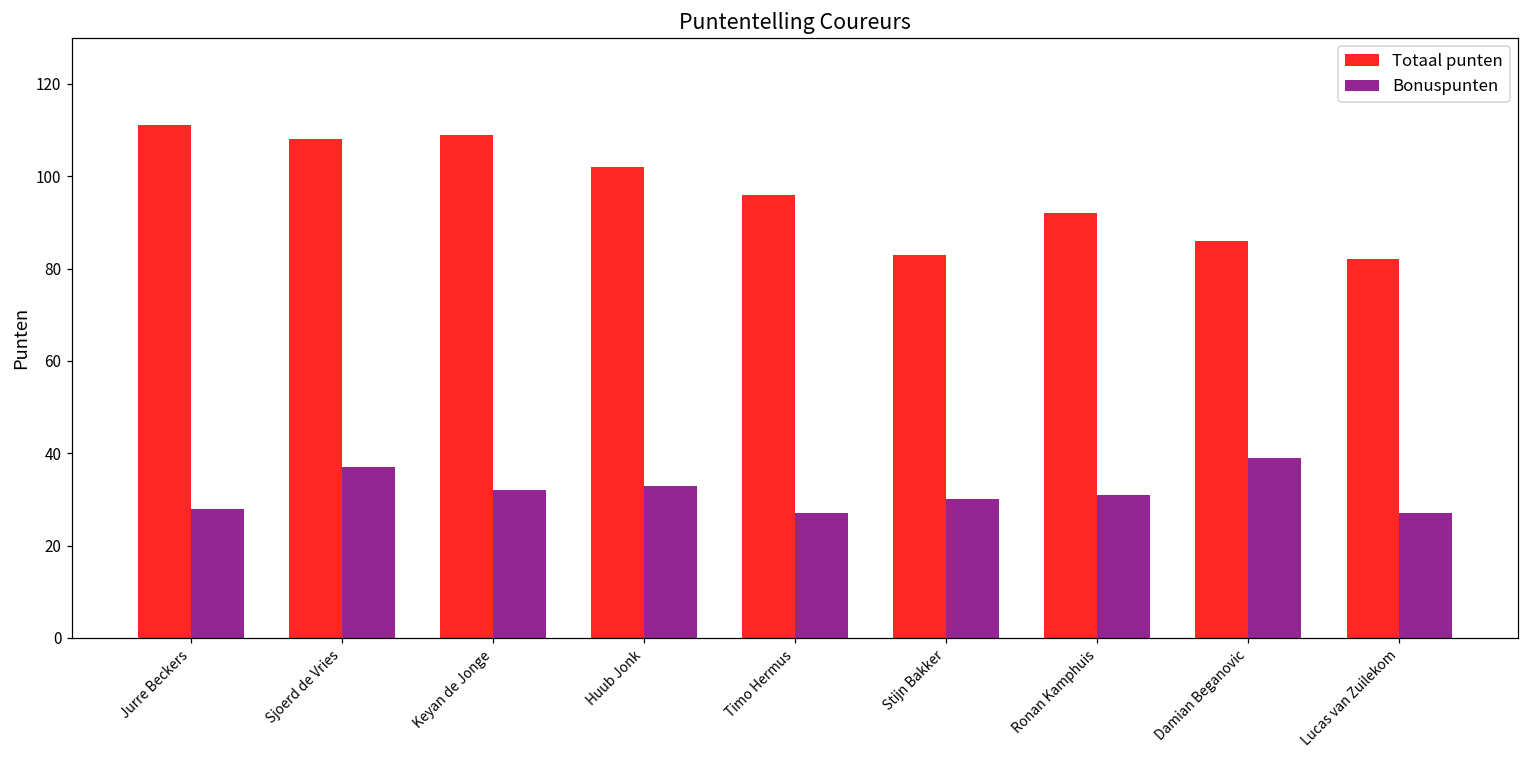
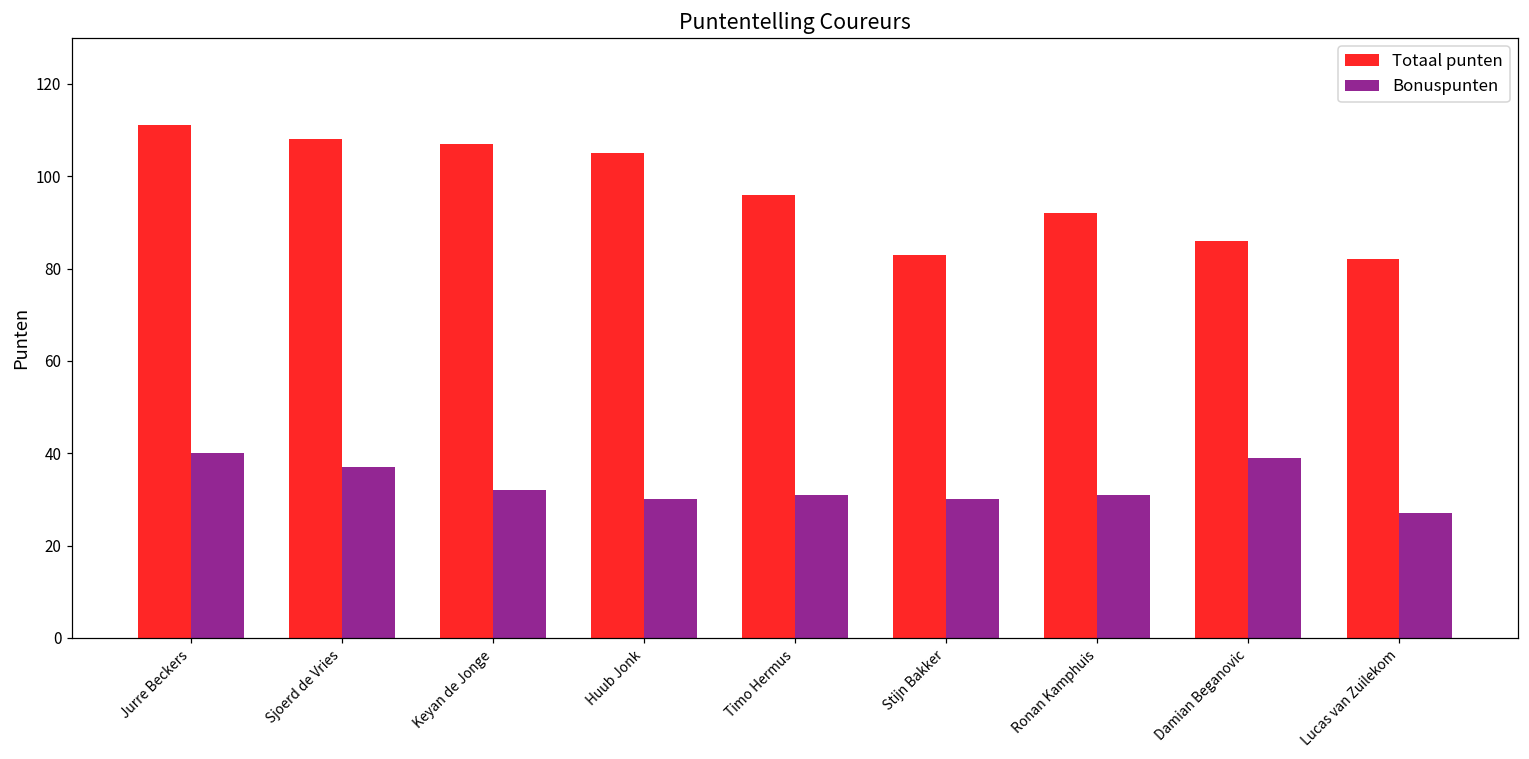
  {
    "Totaal punten": {
      "Jurre Beckers": 111,
      "Sjoerd de Vries": 108,
-     "Keyan de Jonge": 109,
-     "Huub Jonk": 102,
+     "Keyan de Jonge": 107,
+     "Huub Jonk": 105,
      "Timo Hermus": 96,
      "Stijn Bakker": 83,
      "Ronan Kamphuis": 92,
      "Damian Beganovic": 86,
      "Lucas van Zuilekom": 82
    },
    "Bonuspunten": {
-     "Jurre Beckers": 28,
+     "Jurre Beckers": 40,
      "Sjoerd de Vries": 37,
      "Keyan de Jonge": 32,
-     "Huub Jonk": 33,
-     "Timo Hermus": 27,
+     "Huub Jonk": 30,
+     "Timo Hermus": 31,
      "Stijn Bakker": 30,
      "Ronan Kamphuis": 31,
      "Damian Beganovic": 39,
      "Lucas van Zuilekom": 27
    }
  }
